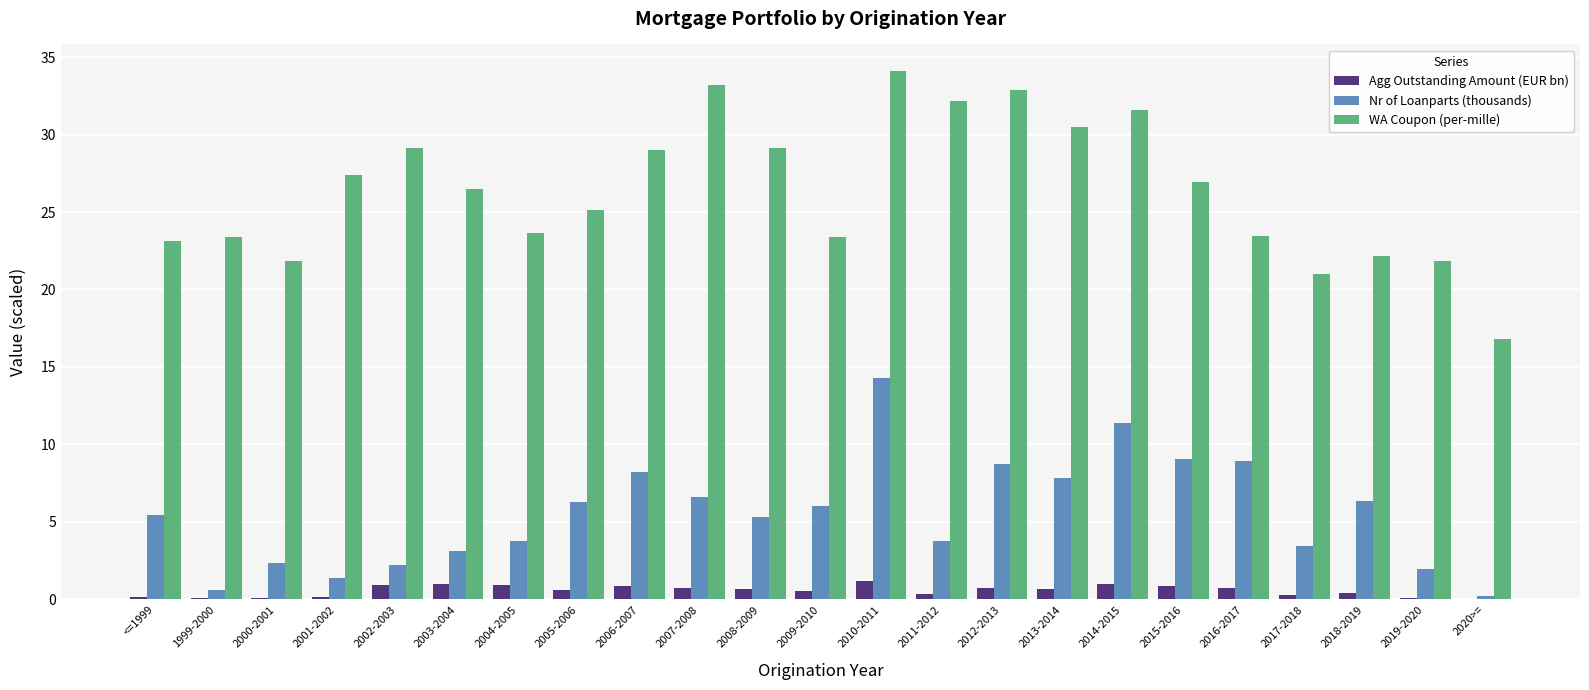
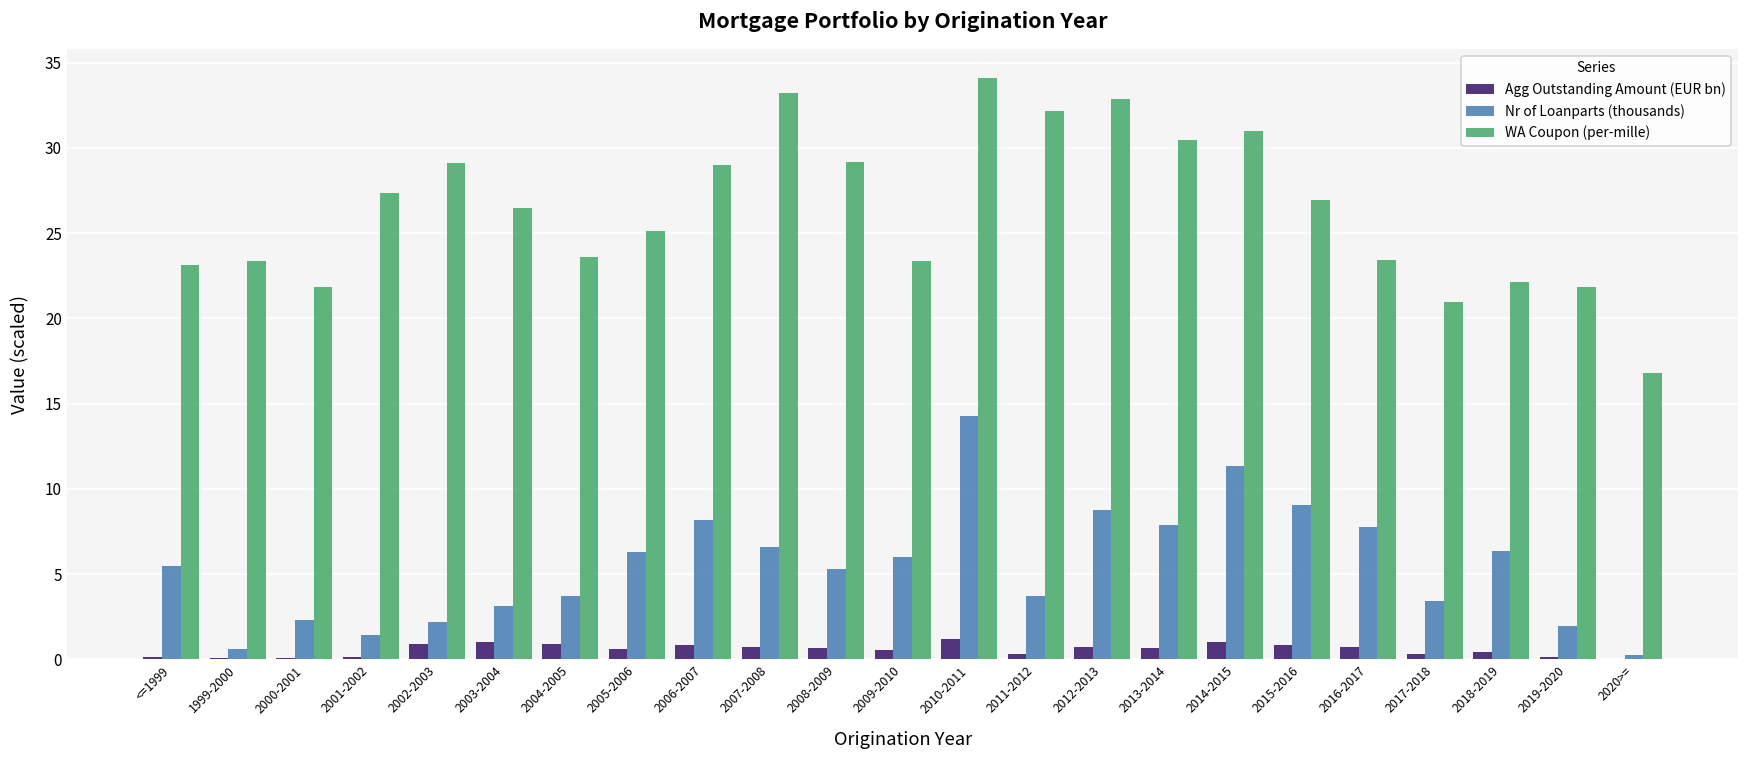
  {
    "Agg Outstanding Amount (EUR bn)": {
      "<=1999": 0.2,
      "2001-2002": 0.2,
      "2002-2003": 0.9,
      "2003-2004": 1.0,
      "2004-2005": 0.9,
      "2005-2006": 0.6,
      "2006-2007": 0.8,
      "2007-2008": 0.7,
      "2008-2009": 0.7,
      "2009-2010": 0.6,
      "2010-2011": 1.2,
      "2011-2012": 0.3,
      "2012-2013": 0.7,
      "2013-2014": 0.7,
      "2014-2015": 1.0,
      "2015-2016": 0.8,
      "2016-2017": 0.8,
      "2017-2018": 0.3,
      "2018-2019": 0.4
    },
    "Nr of Loanparts (thousands)": {
      "<=1999": 5.5,
      "1999-2000": 0.6,
      "2000-2001": 2.3,
      "2001-2002": 1.4,
      "2002-2003": 2.2,
      "2003-2004": 3.1,
      "2004-2005": 3.7,
      "2005-2006": 6.3,
      "2006-2007": 8.2,
      "2007-2008": 6.6,
      "2008-2009": 5.3,
      "2009-2010": 6.0,
      "2010-2011": 14.3,
      "2011-2012": 3.7,
      "2012-2013": 8.8,
      "2013-2014": 7.9,
      "2014-2015": 11.4,
      "2015-2016": 9.1,
-     "2016-2017": 8.9,
+     "2016-2017": 7.8,
      "2017-2018": 3.4,
      "2018-2019": 6.3,
      "2019-2020": 2.0,
      "2020>=": 0.2
    },
    "WA Coupon (per-mille)": {
      "<=1999": 23.1,
      "1999-2000": 23.4,
      "2000-2001": 21.8,
      "2001-2002": 27.4,
      "2002-2003": 29.1,
      "2003-2004": 26.5,
      "2004-2005": 23.6,
      "2005-2006": 25.1,
      "2006-2007": 29.0,
      "2007-2008": 33.2,
      "2008-2009": 29.2,
      "2009-2010": 23.4,
      "2010-2011": 34.1,
      "2011-2012": 32.2,
      "2012-2013": 32.9,
      "2013-2014": 30.5,
-     "2014-2015": 31.6,
+     "2014-2015": 31.0,
      "2015-2016": 27.0,
      "2016-2017": 23.4,
      "2017-2018": 21.0,
      "2018-2019": 22.2,
      "2019-2020": 21.9,
      "2020>=": 16.8
    }
  }
